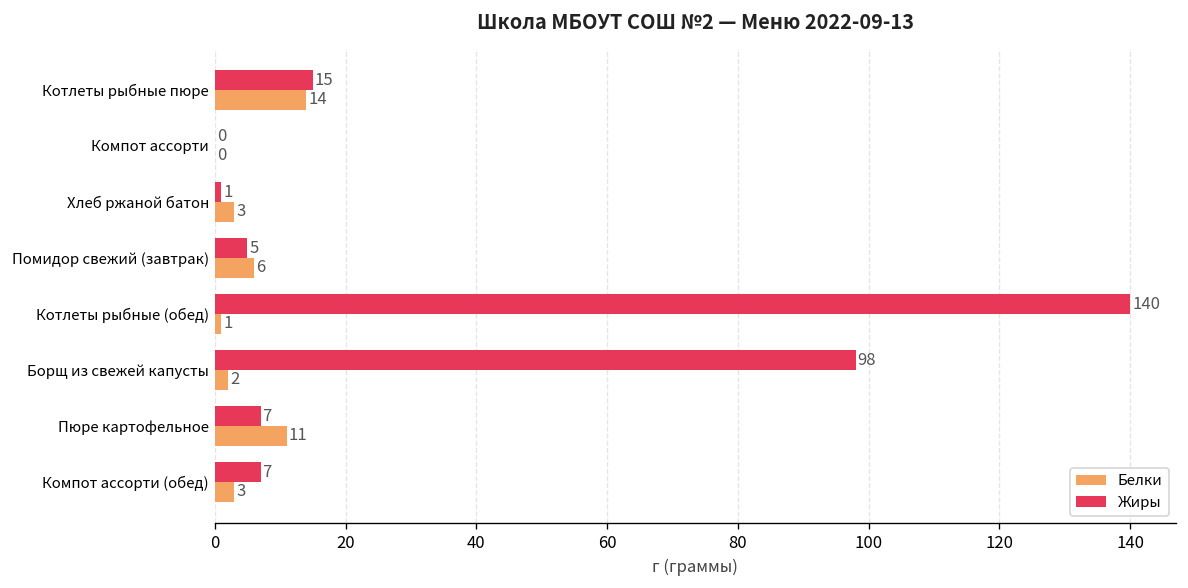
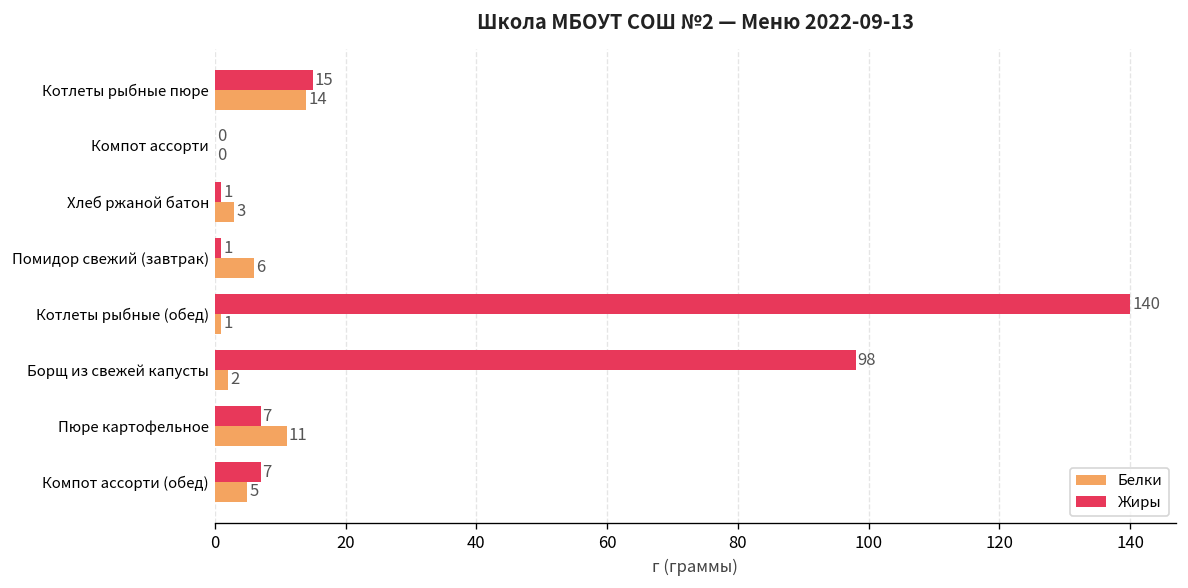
  {
    "Белки": {
      "Котлеты рыбные пюре": 14,
      "Компот ассорти": 0,
      "Хлеб ржаной батон": 3,
      "Помидор свежий (завтрак)": 6,
      "Котлеты рыбные (обед)": 1,
      "Борщ из свежей капусты": 2,
      "Пюре картофельное": 11,
-     "Компот ассорти (обед)": 3
+     "Компот ассорти (обед)": 5
    },
    "Жиры": {
      "Котлеты рыбные пюре": 15,
      "Компот ассорти": 0,
      "Хлеб ржаной батон": 1,
-     "Помидор свежий (завтрак)": 5,
+     "Помидор свежий (завтрак)": 1,
      "Котлеты рыбные (обед)": 140,
      "Борщ из свежей капусты": 98,
      "Пюре картофельное": 7,
      "Компот ассорти (обед)": 7
    }
  }
